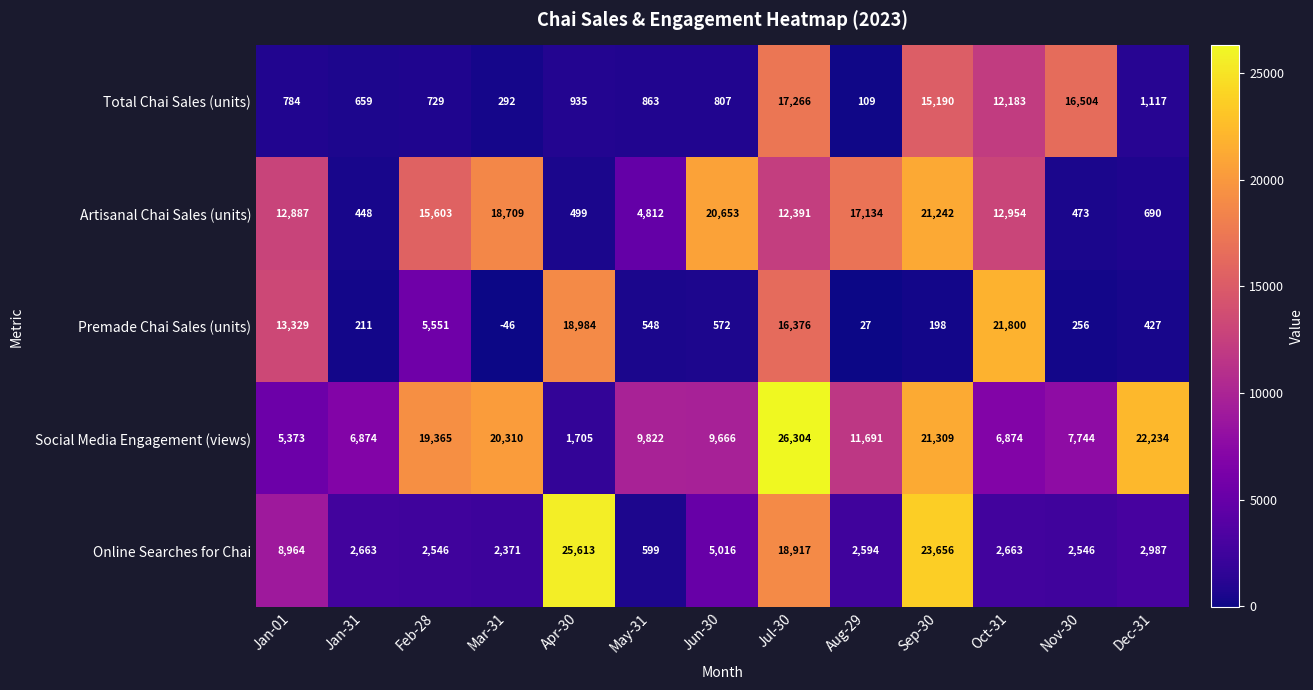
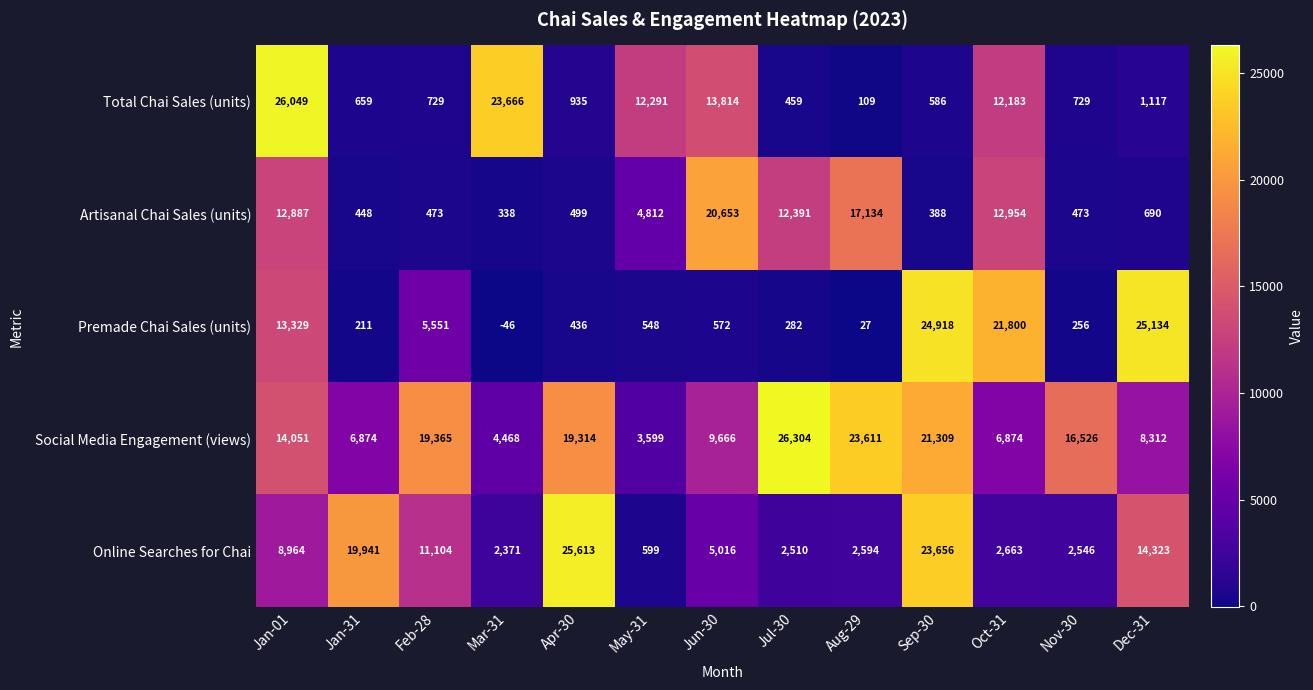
  {
    "Total Chai Sales (units)": {
-     "Jan-01": "784",
+     "Jan-01": "26,049",
      "Jan-31": "659",
      "Feb-28": "729",
-     "Mar-31": "292",
+     "Mar-31": "23,666",
      "Apr-30": "935",
-     "May-31": "863",
-     "Jun-30": "807",
-     "Jul-30": "17,266",
+     "May-31": "12,291",
+     "Jun-30": "13,814",
+     "Jul-30": "459",
      "Aug-29": "109",
-     "Sep-30": "15,190",
+     "Sep-30": "586",
      "Oct-31": "12,183",
-     "Nov-30": "16,504",
+     "Nov-30": "729",
      "Dec-31": "1,117"
    },
    "Artisanal Chai Sales (units)": {
      "Jan-01": "12,887",
      "Jan-31": "448",
-     "Feb-28": "15,603",
-     "Mar-31": "18,709",
+     "Feb-28": "473",
+     "Mar-31": "338",
      "Apr-30": "499",
      "May-31": "4,812",
      "Jun-30": "20,653",
      "Jul-30": "12,391",
      "Aug-29": "17,134",
-     "Sep-30": "21,242",
+     "Sep-30": "388",
      "Oct-31": "12,954",
      "Nov-30": "473",
      "Dec-31": "690"
    },
    "Premade Chai Sales (units)": {
      "Jan-01": "13,329",
      "Jan-31": "211",
      "Feb-28": "5,551",
      "Mar-31": "-46",
-     "Apr-30": "18,984",
+     "Apr-30": "436",
      "May-31": "548",
      "Jun-30": "572",
-     "Jul-30": "16,376",
+     "Jul-30": "282",
      "Aug-29": "27",
-     "Sep-30": "198",
+     "Sep-30": "24,918",
      "Oct-31": "21,800",
      "Nov-30": "256",
-     "Dec-31": "427"
+     "Dec-31": "25,134"
    },
    "Social Media Engagement (views)": {
-     "Jan-01": "5,373",
+     "Jan-01": "14,051",
      "Jan-31": "6,874",
      "Feb-28": "19,365",
-     "Mar-31": "20,310",
-     "Apr-30": "1,705",
-     "May-31": "9,822",
+     "Mar-31": "4,468",
+     "Apr-30": "19,314",
+     "May-31": "3,599",
      "Jun-30": "9,666",
      "Jul-30": "26,304",
-     "Aug-29": "11,691",
+     "Aug-29": "23,611",
      "Sep-30": "21,309",
      "Oct-31": "6,874",
-     "Nov-30": "7,744",
-     "Dec-31": "22,234"
+     "Nov-30": "16,526",
+     "Dec-31": "8,312"
    },
    "Online Searches for Chai": {
      "Jan-01": "8,964",
-     "Jan-31": "2,663",
-     "Feb-28": "2,546",
+     "Jan-31": "19,941",
+     "Feb-28": "11,104",
      "Mar-31": "2,371",
      "Apr-30": "25,613",
      "May-31": "599",
      "Jun-30": "5,016",
-     "Jul-30": "18,917",
+     "Jul-30": "2,510",
      "Aug-29": "2,594",
      "Sep-30": "23,656",
      "Oct-31": "2,663",
      "Nov-30": "2,546",
-     "Dec-31": "2,987"
+     "Dec-31": "14,323"
    }
  }
